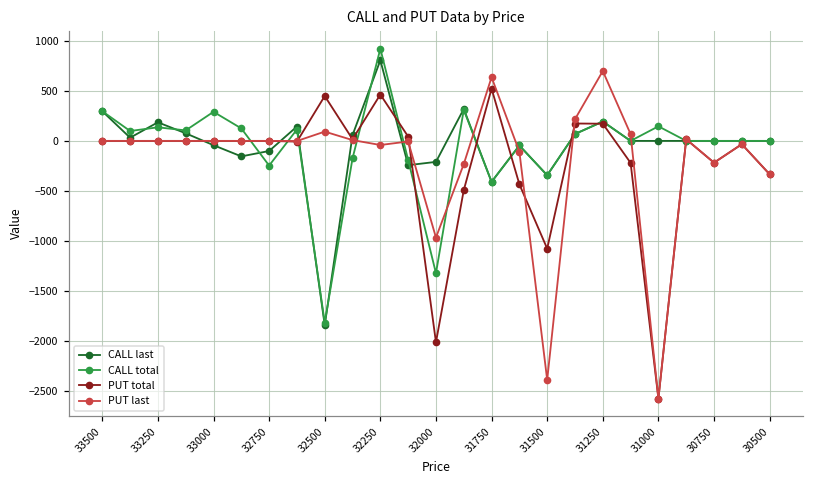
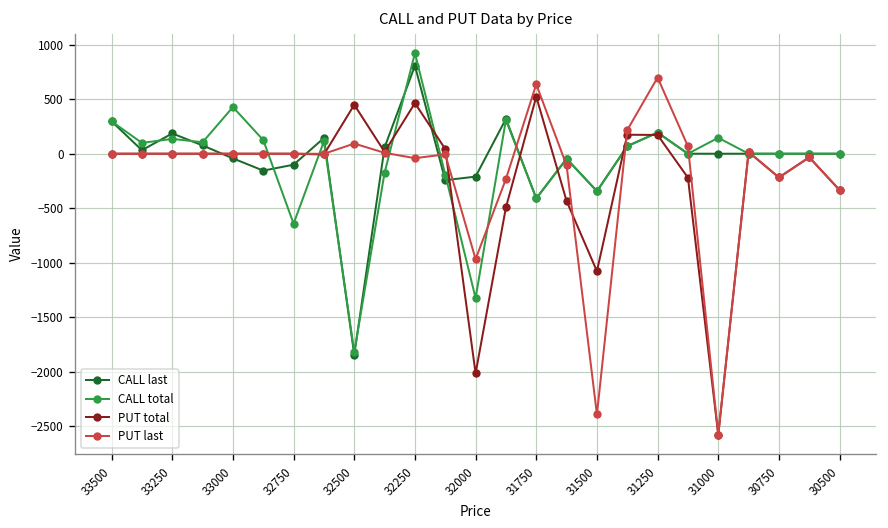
  {
    "CALL last": {
      "33250": 200,
      "33000": 0,
      "32750": -100,
      "32250": 800,
      "32000": -200,
      "31000": 0
    },
    "CALL total": {
      "33250": 100,
-     "33000": 300,
-     "32750": -200,
+     "33000": 400,
+     "32750": -600,
      "32250": 900,
      "32000": -1300,
      "31000": 100
    },
    "PUT total": {
      "32500": 400,
      "32250": 500,
      "32000": -2000,
      "31750": 500,
      "31500": -1100
    },
    "PUT last": {
      "32500": 100,
      "32250": 0,
      "32000": -1000,
      "31750": 600,
      "31500": -2400,
      "31250": 700
    }
  }
